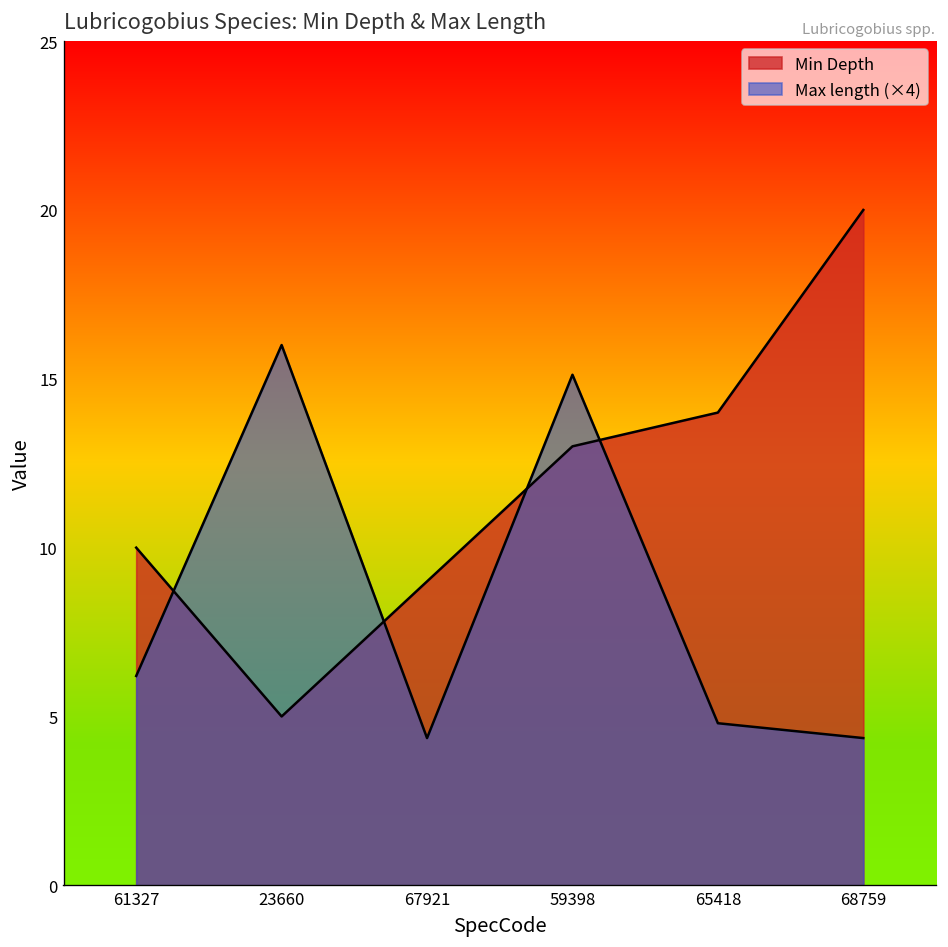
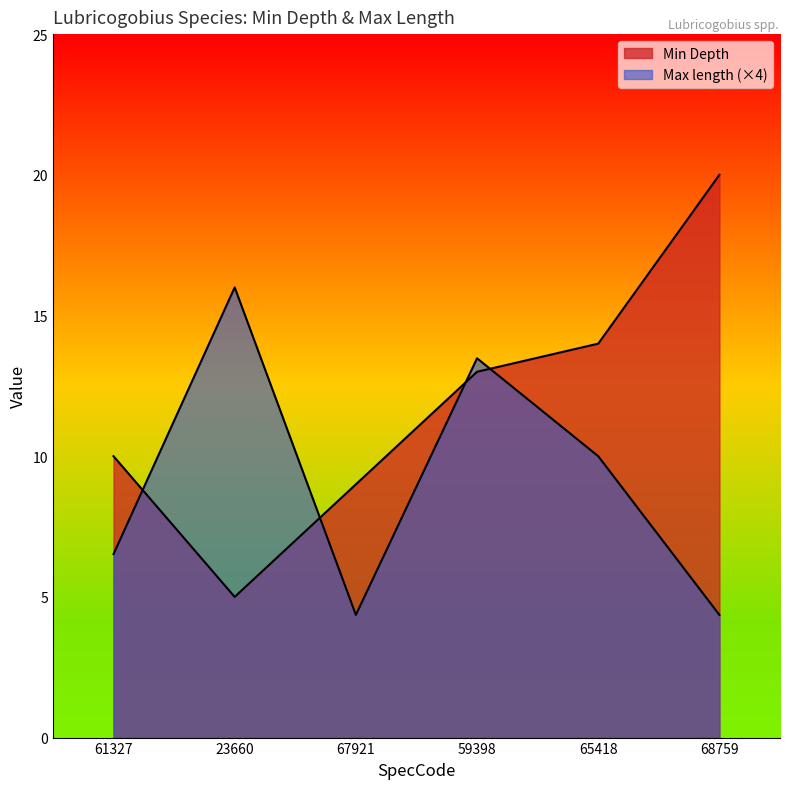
  {
    "Min Depth": {
      "61327": 10.0,
      "23660": 5.0,
      "67921": 9.0,
      "59398": 13.0,
      "65418": 14.0,
      "68759": 20.0
    },
    "Max length (×4)": {
-     "61327": 6.2,
+     "61327": 6.5,
      "23660": 16.0,
      "67921": 4.4,
-     "59398": 15.1,
-     "65418": 4.8,
+     "59398": 13.5,
+     "65418": 10.0,
      "68759": 4.4
    }
  }
